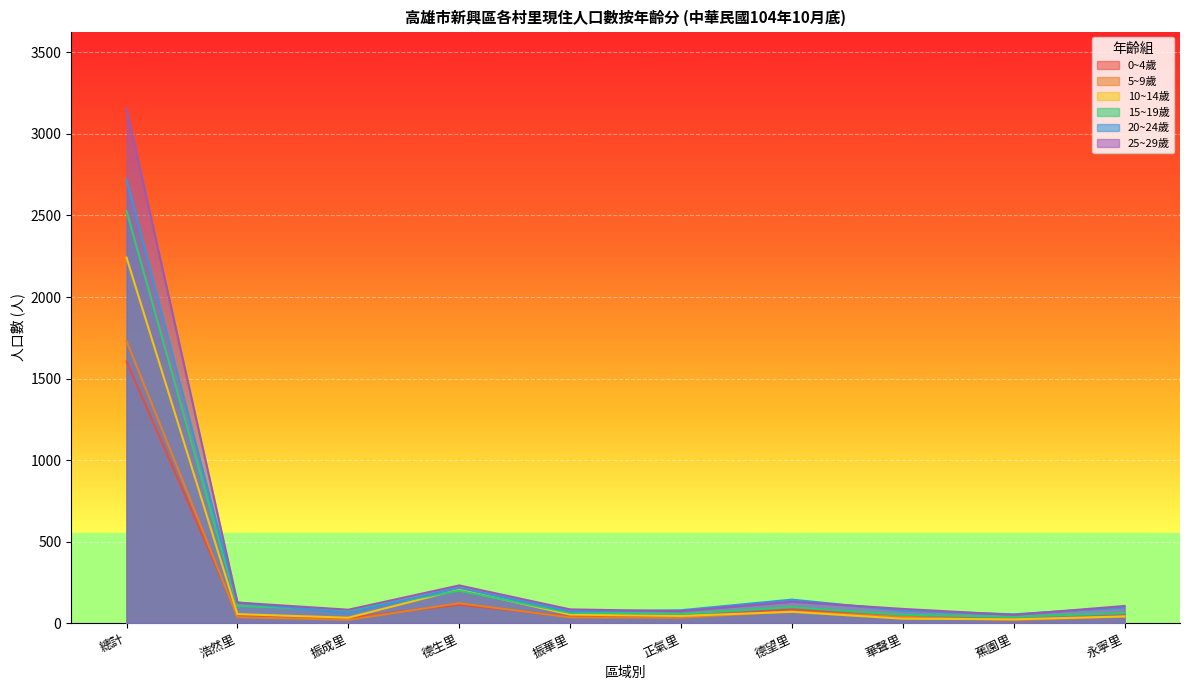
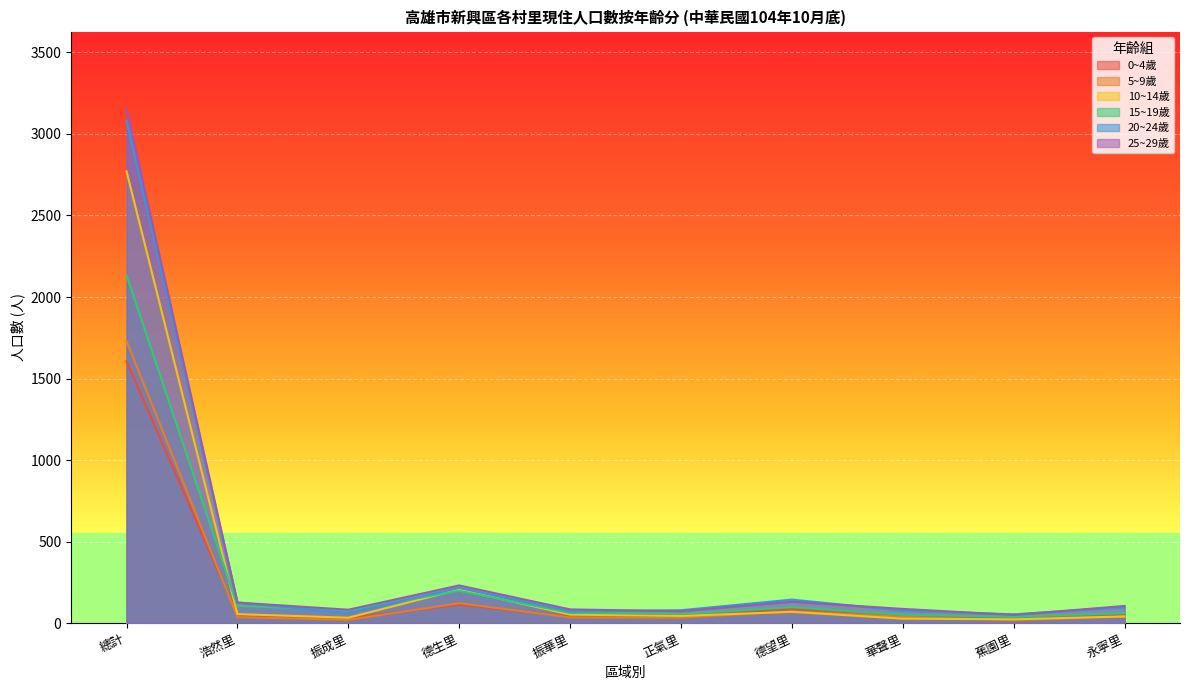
  {
    "10~14歲": {
-     "總計": 2240
+     "總計": 2770
    },
    "15~19歲": {
-     "總計": 2530,
+     "總計": 2140,
      "浩然里": 110,
      "永寧里": 60
    },
    "20~24歲": {
-     "總計": 2720,
+     "總計": 3080,
      "振成里": 60
    },
    "25~29歲": {
      "總計": 3160
    }
  }
